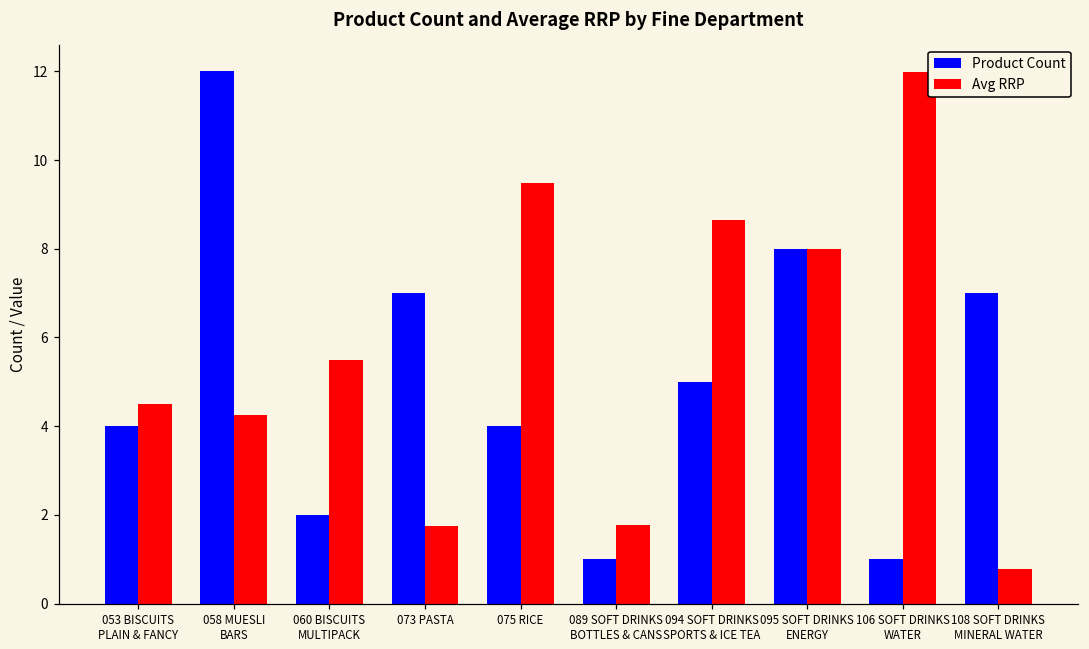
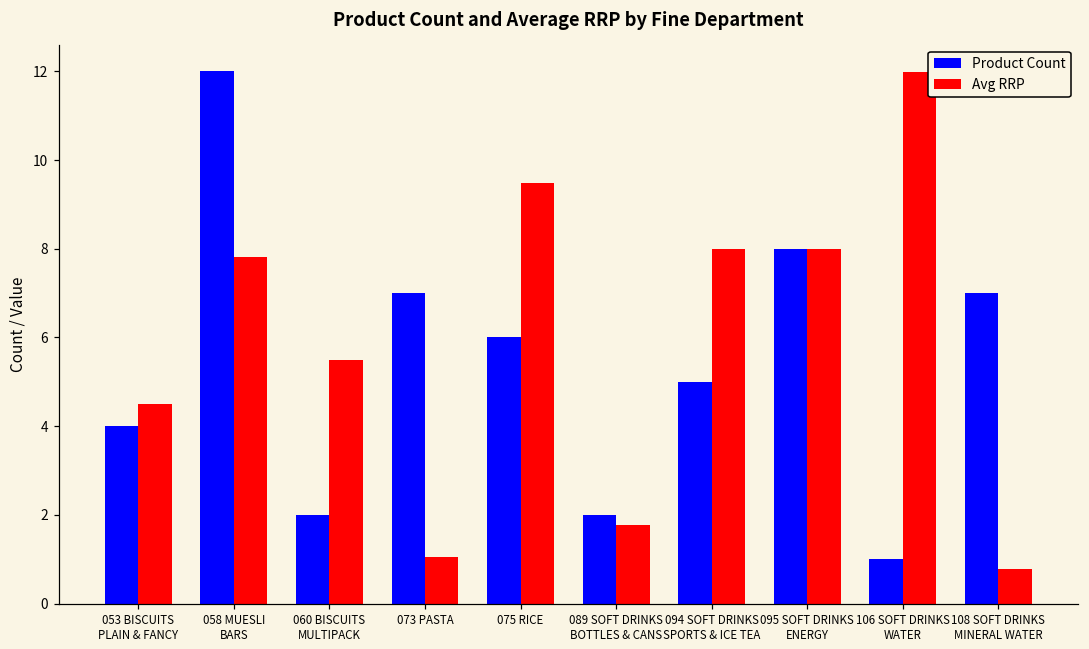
  {
    "Product Count": {
      "053 BISCUITS PLAIN & FANCY": 4,
      "058 MUESLI BARS": 12,
      "060 BISCUITS MULTIPACK": 2,
      "073 PASTA": 7,
-     "075 RICE": 4,
-     "089 SOFT DRINKS BOTTLES & CANS": 1,
+     "075 RICE": 6,
+     "089 SOFT DRINKS BOTTLES & CANS": 2,
      "094 SOFT DRINKS SPORTS & ICE TEA": 5,
      "095 SOFT DRINKS ENERGY": 8,
      "106 SOFT DRINKS WATER": 1,
      "108 SOFT DRINKS MINERAL WATER": 7
    },
    "Avg RRP": {
      "053 BISCUITS PLAIN & FANCY": 4.5,
-     "058 MUESLI BARS": 4.3,
+     "058 MUESLI BARS": 7.8,
      "060 BISCUITS MULTIPACK": 5.5,
-     "073 PASTA": 1.8,
+     "073 PASTA": 1.0,
      "075 RICE": 9.5,
      "089 SOFT DRINKS BOTTLES & CANS": 1.8,
-     "094 SOFT DRINKS SPORTS & ICE TEA": 8.6,
+     "094 SOFT DRINKS SPORTS & ICE TEA": 8.0,
      "095 SOFT DRINKS ENERGY": 8.0,
      "106 SOFT DRINKS WATER": 12.0,
      "108 SOFT DRINKS MINERAL WATER": 0.8
    }
  }
